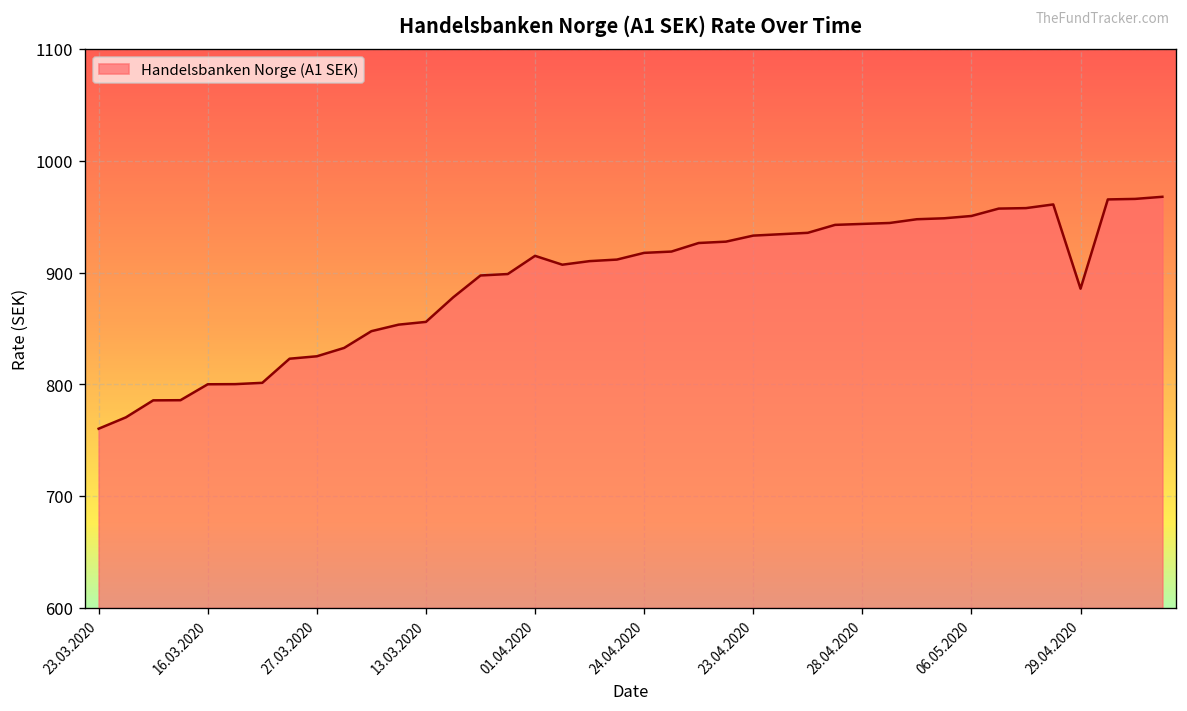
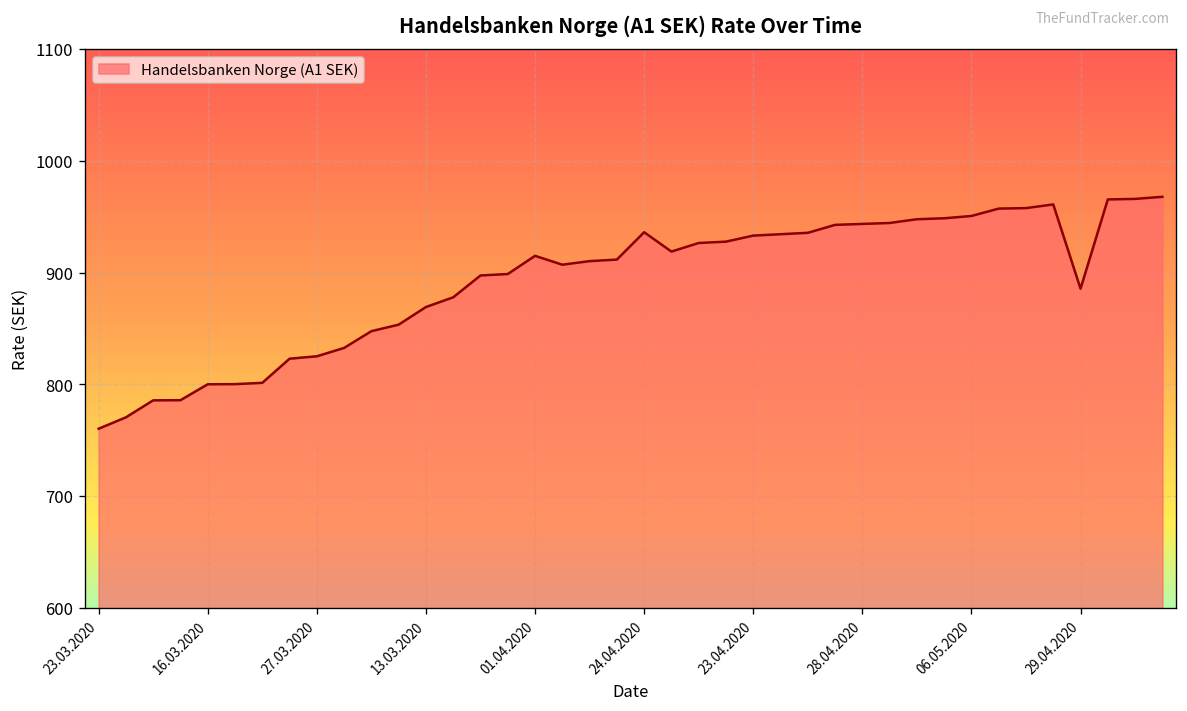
  {
    "23.03.2020": 760,
    "16.03.2020": 800,
    "27.03.2020": 830,
-   "13.03.2020": 860,
+   "13.03.2020": 870,
    "01.04.2020": 920,
-   "24.04.2020": 920,
+   "24.04.2020": 940,
    "23.04.2020": 930,
    "28.04.2020": 940,
    "06.05.2020": 950,
    "29.04.2020": 890
  }
